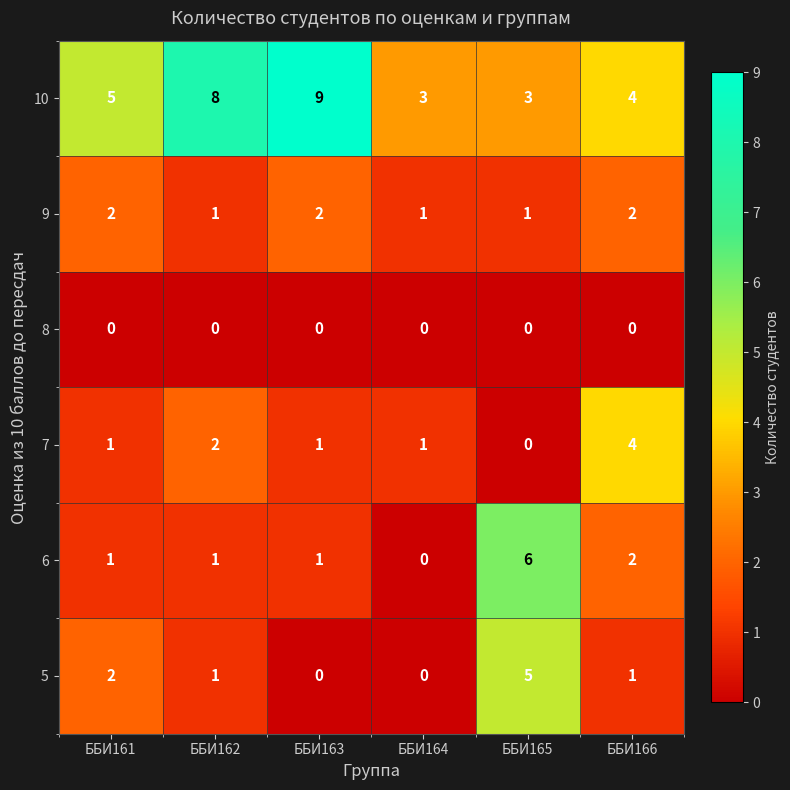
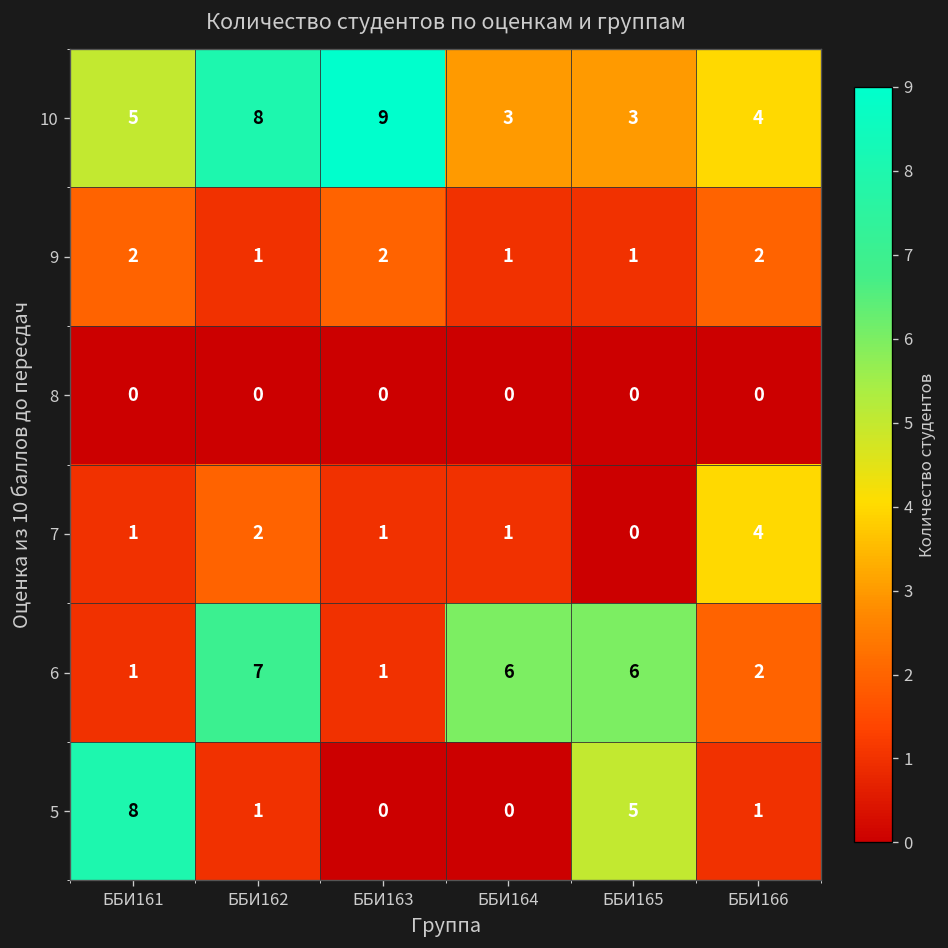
  {
    "10": {
      "ББИ161": 5,
      "ББИ162": 8,
      "ББИ163": 9,
      "ББИ164": 3,
      "ББИ165": 3,
      "ББИ166": 4
    },
    "9": {
      "ББИ161": 2,
      "ББИ162": 1,
      "ББИ163": 2,
      "ББИ164": 1,
      "ББИ165": 1,
      "ББИ166": 2
    },
    "8": {
      "ББИ161": 0,
      "ББИ162": 0,
      "ББИ163": 0,
      "ББИ164": 0,
      "ББИ165": 0,
      "ББИ166": 0
    },
    "7": {
      "ББИ161": 1,
      "ББИ162": 2,
      "ББИ163": 1,
      "ББИ164": 1,
      "ББИ165": 0,
      "ББИ166": 4
    },
    "6": {
      "ББИ161": 1,
-     "ББИ162": 1,
+     "ББИ162": 7,
      "ББИ163": 1,
-     "ББИ164": 0,
+     "ББИ164": 6,
      "ББИ165": 6,
      "ББИ166": 2
    },
    "5": {
-     "ББИ161": 2,
+     "ББИ161": 8,
      "ББИ162": 1,
      "ББИ163": 0,
      "ББИ164": 0,
      "ББИ165": 5,
      "ББИ166": 1
    }
  }
